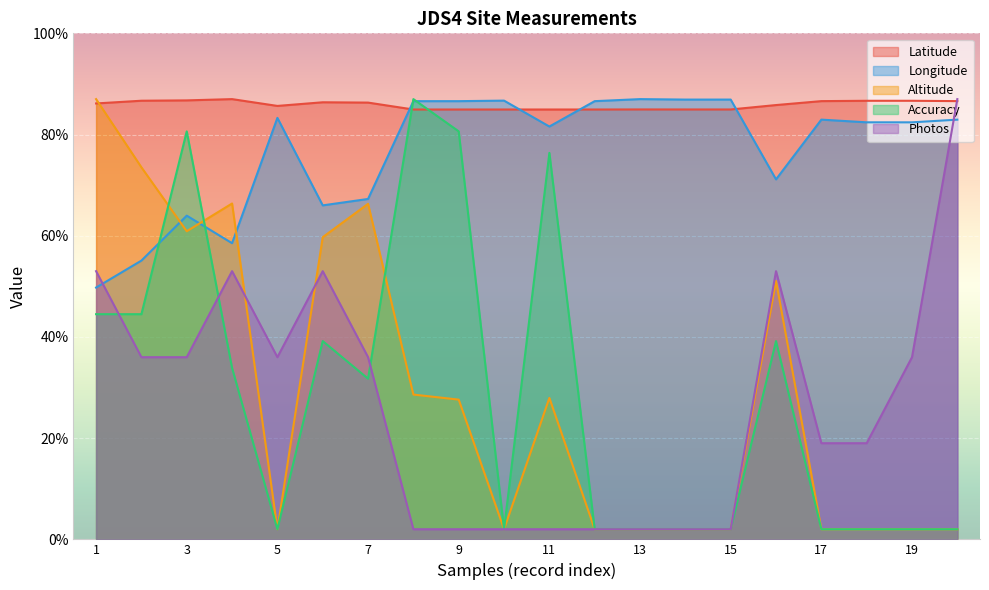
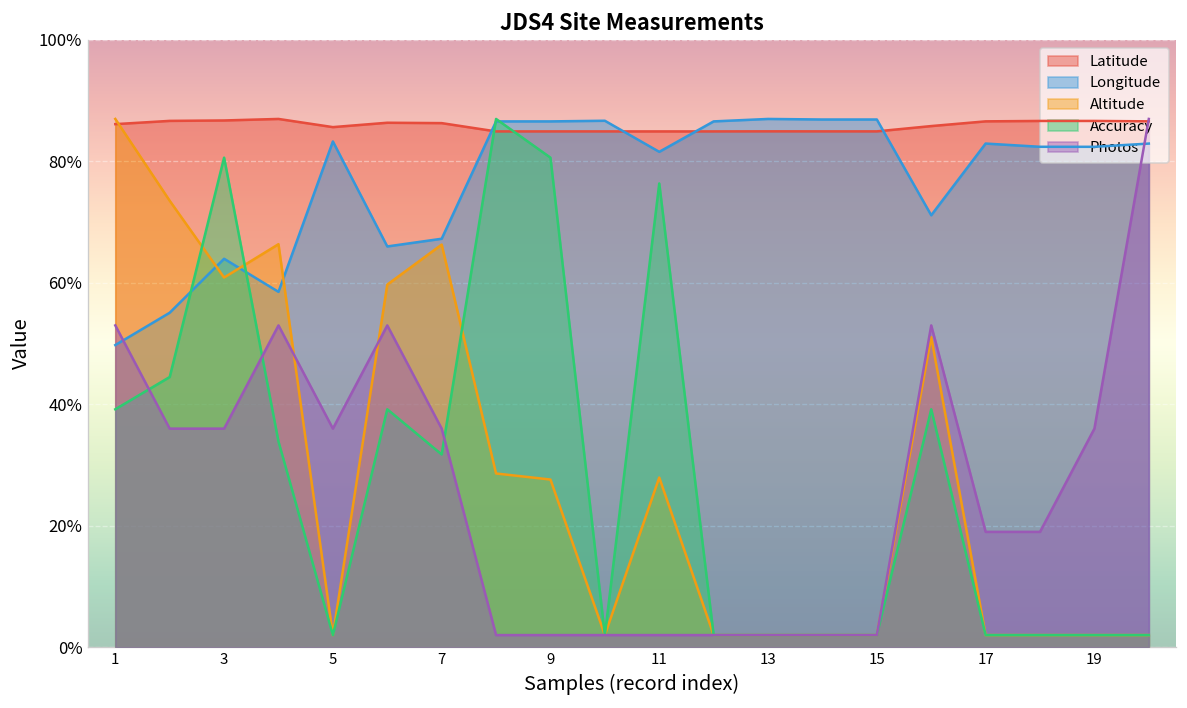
  {
    "Latitude": {
      "1": "86%",
      "3": "87%",
      "5": "86%",
      "7": "86%",
      "9": "85%",
      "11": "85%",
      "13": "85%",
      "15": "85%",
      "17": "87%"
    },
    "Longitude": {
      "1": "50%",
      "3": "64%",
      "5": "83%",
      "7": "67%",
      "9": "87%",
      "11": "82%",
      "13": "87%",
      "15": "87%",
      "17": "83%"
    },
    "Altitude": {
      "1": "87%",
      "3": "61%",
      "7": "66%",
      "9": "28%",
      "11": "28%"
    },
    "Accuracy": {
-     "1": "45%",
+     "1": "39%",
      "3": "81%",
      "7": "32%",
      "9": "81%",
      "11": "76%"
    },
    "Photos": {
      "1": "53%",
      "3": "36%",
      "5": "36%",
      "7": "36%",
      "9": "2%",
      "11": "2%",
      "17": "19%",
      "19": "36%"
    }
  }
